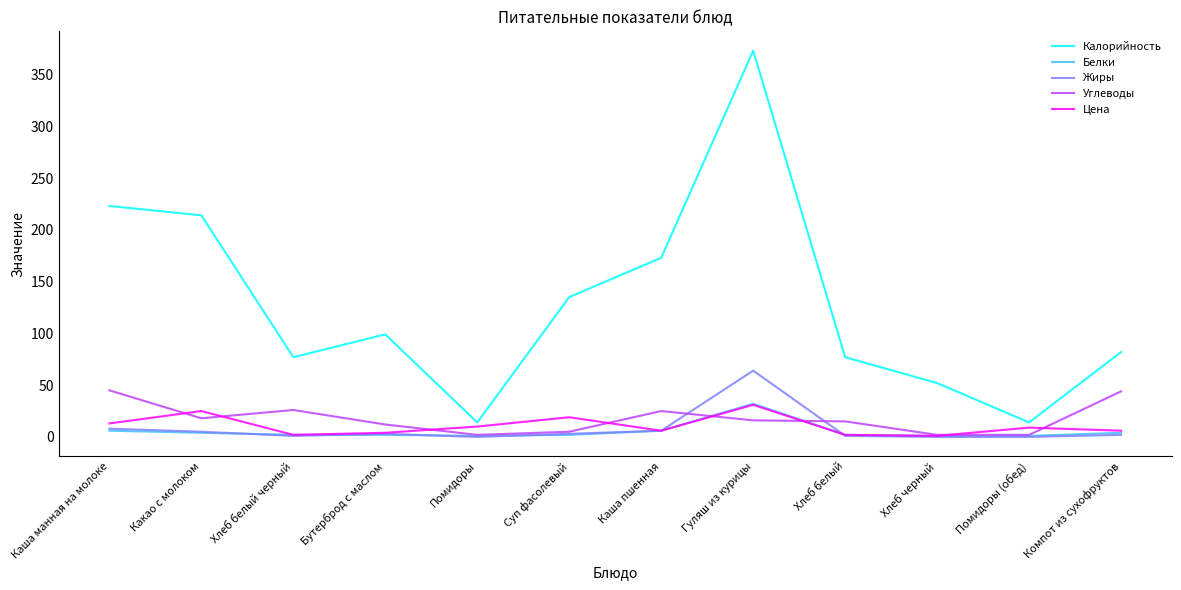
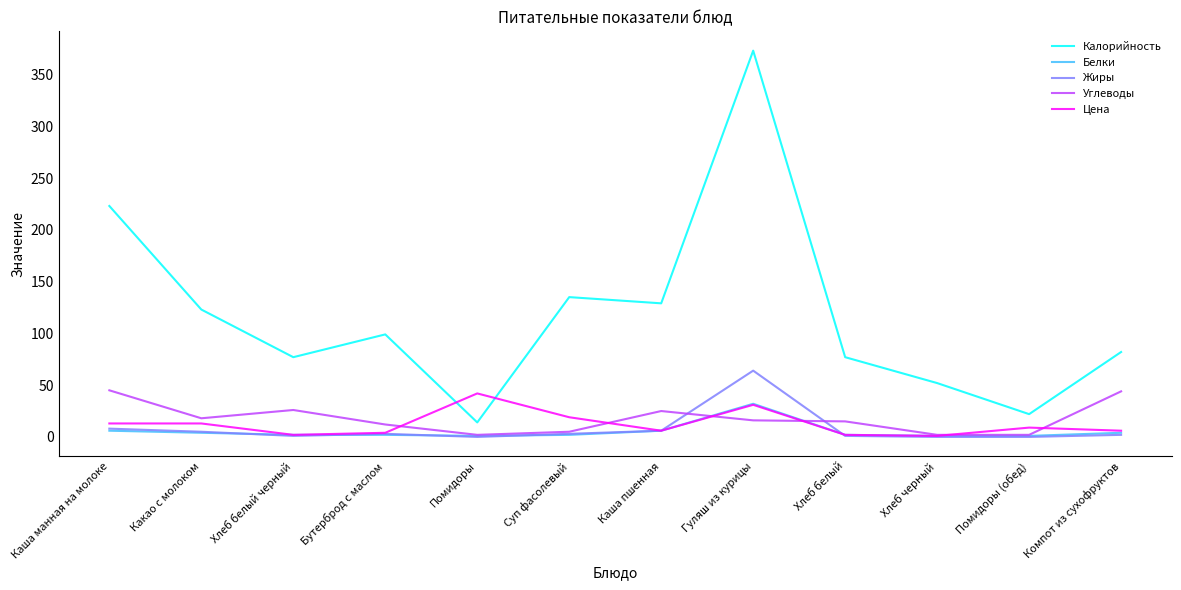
  {
    "Калорийность": {
      "Каша манная на молоке": 223,
-     "Какао с молоком": 214,
+     "Какао с молоком": 123,
      "Хлеб белый черный": 77,
      "Бутерброд с маслом": 99,
      "Помидоры": 14,
      "Суп фасолевый": 135,
-     "Каша пшенная": 173,
+     "Каша пшенная": 129,
      "Гуляш из курицы": 373,
      "Хлеб белый": 77,
      "Хлеб черный": 52,
-     "Помидоры (обед)": 14,
+     "Помидоры (обед)": 22,
      "Компот из сухофруктов": 82
    },
    "Жиры": {
      "Гуляш из курицы": 64
    },
    "Углеводы": {
      "Каша манная на молоке": 45,
      "Какао с молоком": 18,
      "Хлеб белый черный": 26,
      "Бутерброд с маслом": 12,
      "Каша пшенная": 25,
      "Гуляш из курицы": 16,
      "Хлеб белый": 15,
      "Компот из сухофруктов": 44
    },
    "Цена": {
      "Каша манная на молоке": 13,
-     "Какао с молоком": 25,
-     "Помидоры": 10,
+     "Какао с молоком": 13,
+     "Помидоры": 42,
      "Суп фасолевый": 19,
      "Помидоры (обед)": 9
    }
  }
